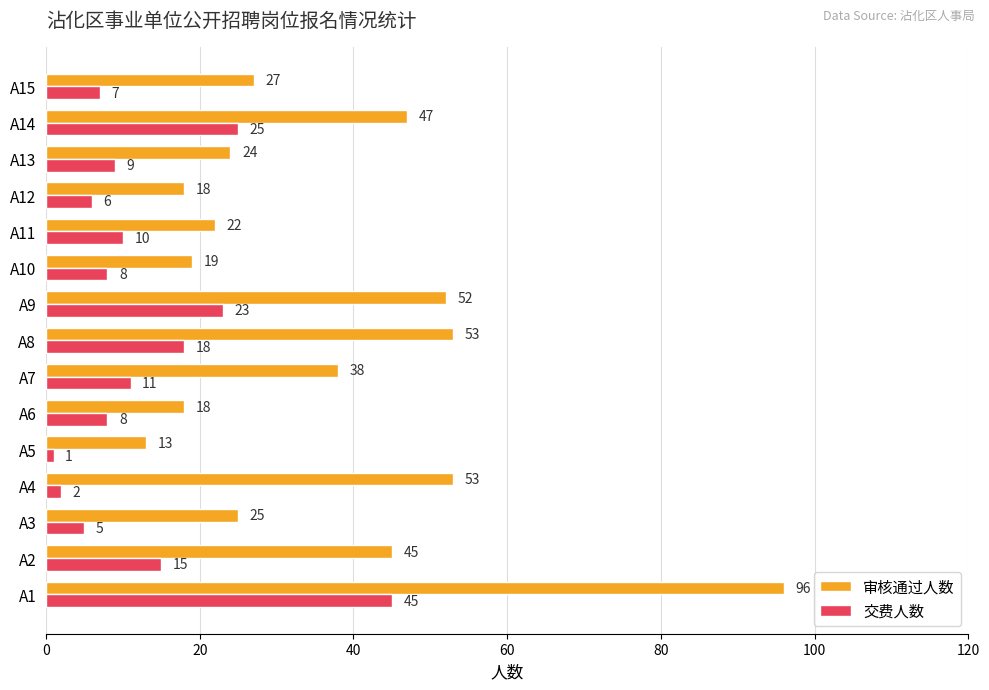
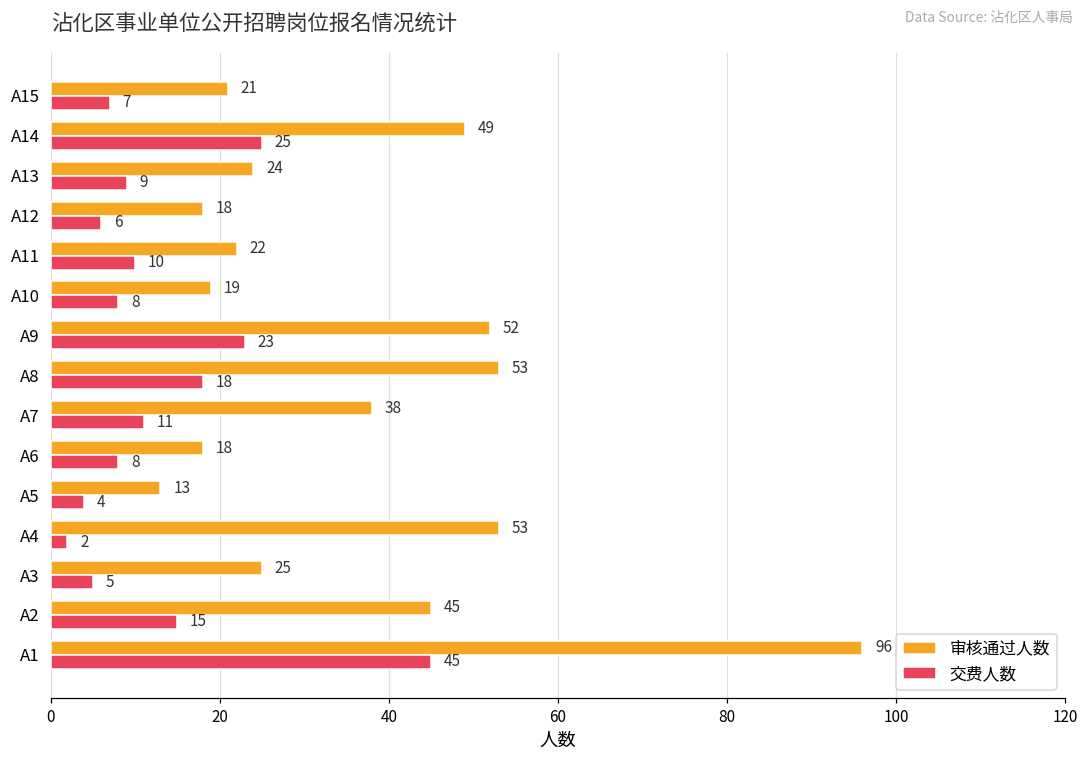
  {
    "审核通过人数": {
-     "A15": 27,
-     "A14": 47,
+     "A15": 21,
+     "A14": 49,
      "A13": 24,
      "A12": 18,
      "A11": 22,
      "A10": 19,
      "A9": 52,
      "A8": 53,
      "A7": 38,
      "A6": 18,
      "A5": 13,
      "A4": 53,
      "A3": 25,
      "A2": 45,
      "A1": 96
    },
    "交费人数": {
      "A15": 7,
      "A14": 25,
      "A13": 9,
      "A12": 6,
      "A11": 10,
      "A10": 8,
      "A9": 23,
      "A8": 18,
      "A7": 11,
      "A6": 8,
-     "A5": 1,
+     "A5": 4,
      "A4": 2,
      "A3": 5,
      "A2": 15,
      "A1": 45
    }
  }
